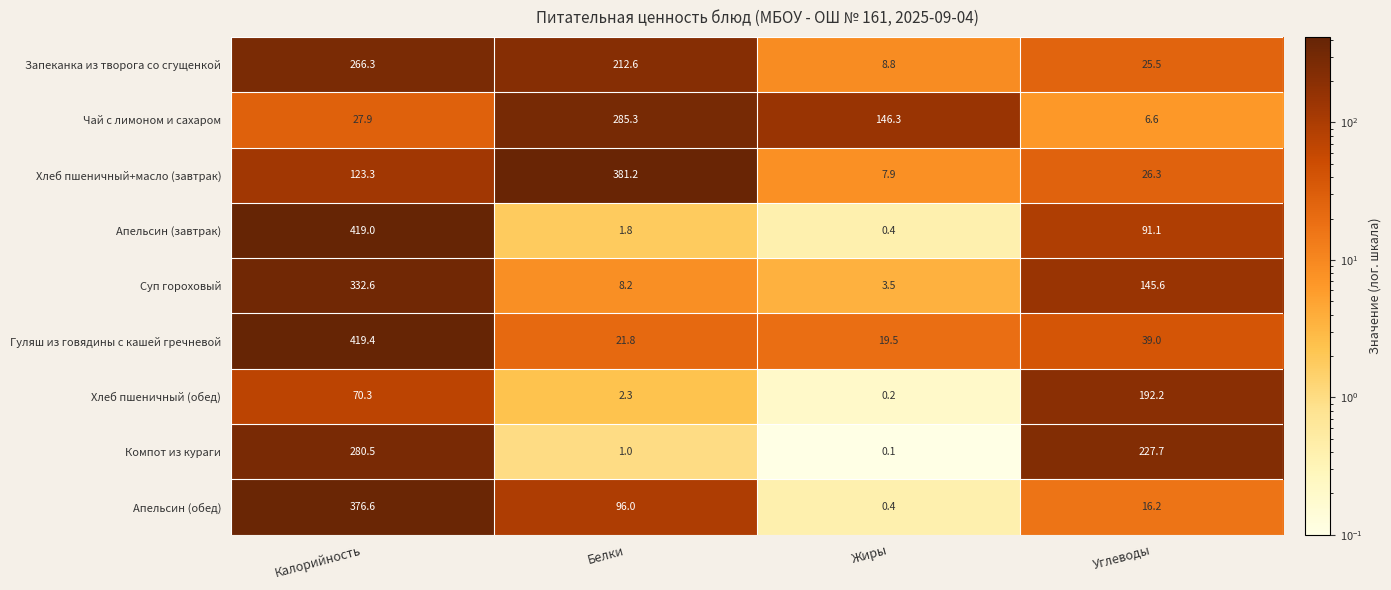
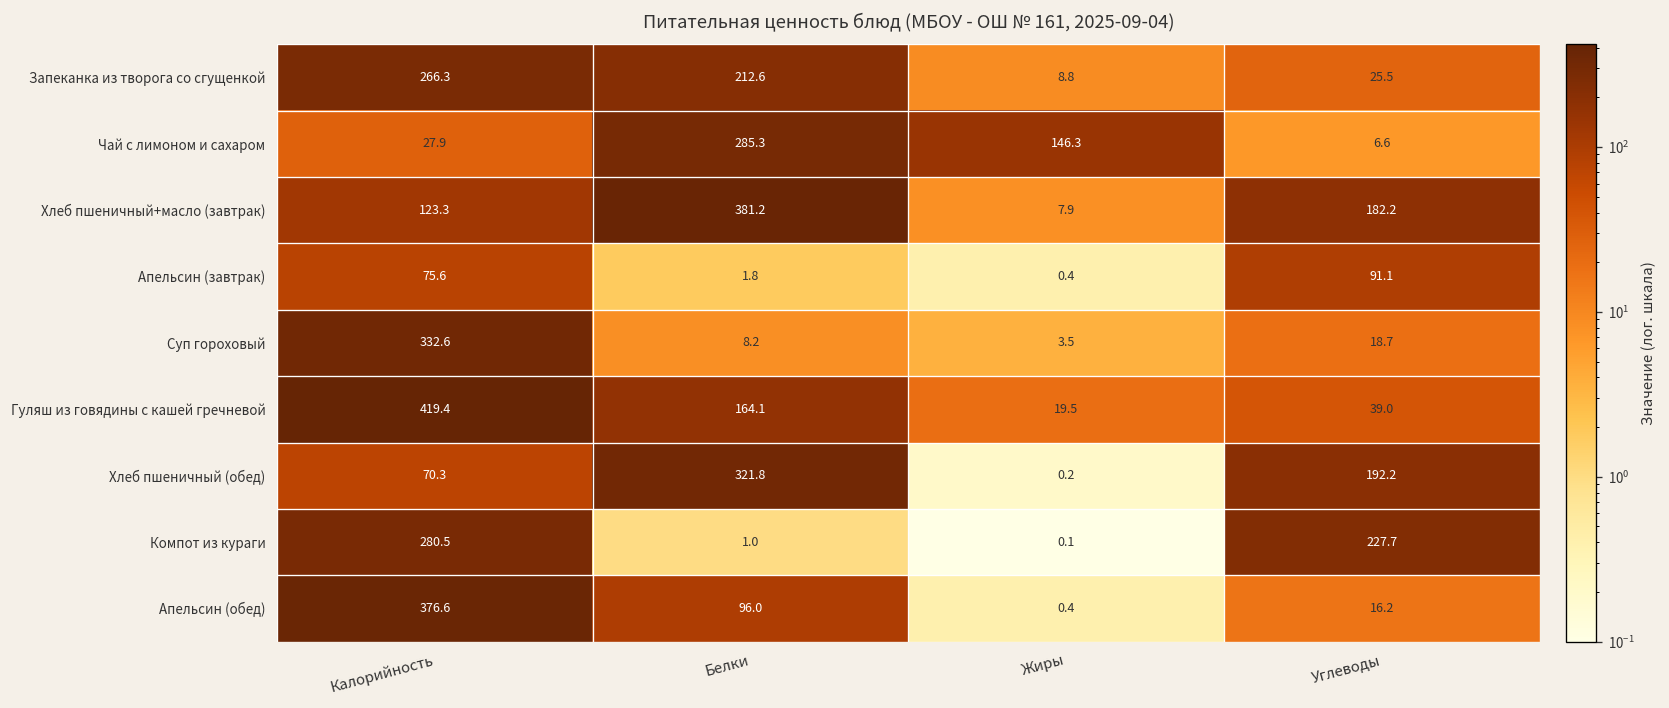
  {
    "Запеканка из творога со сгущенкой": {
      "Калорийность": 266.3,
      "Белки": 212.6,
      "Жиры": 8.8,
      "Углеводы": 25.5
    },
    "Чай с лимоном и сахаром": {
      "Калорийность": 27.9,
      "Белки": 285.3,
      "Жиры": 146.3,
      "Углеводы": 6.6
    },
    "Хлеб пшеничный+масло (завтрак)": {
      "Калорийность": 123.3,
      "Белки": 381.2,
      "Жиры": 7.9,
-     "Углеводы": 26.3
+     "Углеводы": 182.2
    },
    "Апельсин (завтрак)": {
-     "Калорийность": 419.0,
+     "Калорийность": 75.6,
      "Белки": 1.8,
      "Жиры": 0.4,
      "Углеводы": 91.1
    },
    "Суп гороховый": {
      "Калорийность": 332.6,
      "Белки": 8.2,
      "Жиры": 3.5,
-     "Углеводы": 145.6
+     "Углеводы": 18.7
    },
    "Гуляш из говядины с кашей гречневой": {
      "Калорийность": 419.4,
-     "Белки": 21.8,
+     "Белки": 164.1,
      "Жиры": 19.5,
      "Углеводы": 39.0
    },
    "Хлеб пшеничный (обед)": {
      "Калорийность": 70.3,
-     "Белки": 2.3,
+     "Белки": 321.8,
      "Жиры": 0.2,
      "Углеводы": 192.2
    },
    "Компот из кураги": {
      "Калорийность": 280.5,
      "Белки": 1.0,
      "Жиры": 0.1,
      "Углеводы": 227.7
    },
    "Апельсин (обед)": {
      "Калорийность": 376.6,
      "Белки": 96.0,
      "Жиры": 0.4,
      "Углеводы": 16.2
    }
  }
